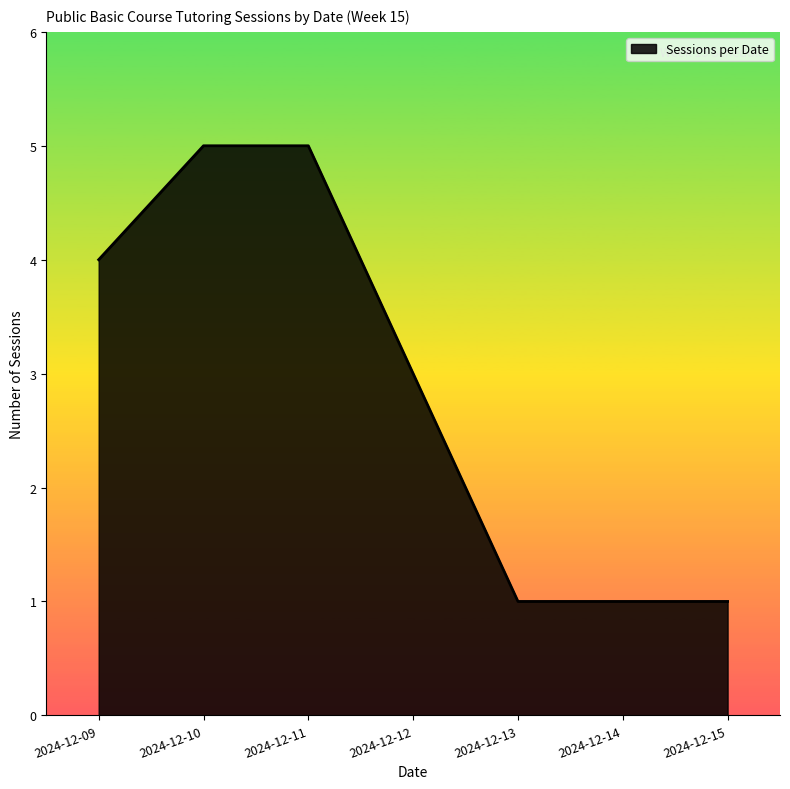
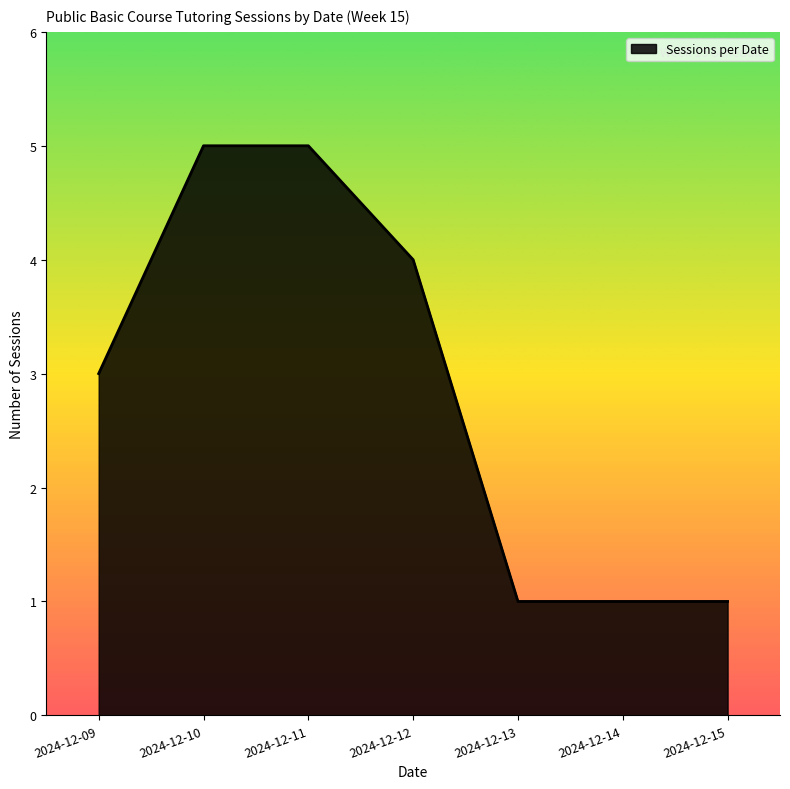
  {
-   "2024-12-09": 4,
+   "2024-12-09": 3,
    "2024-12-10": 5,
    "2024-12-11": 5,
-   "2024-12-12": 3,
+   "2024-12-12": 4,
    "2024-12-13": 1,
    "2024-12-14": 1,
    "2024-12-15": 1
  }
